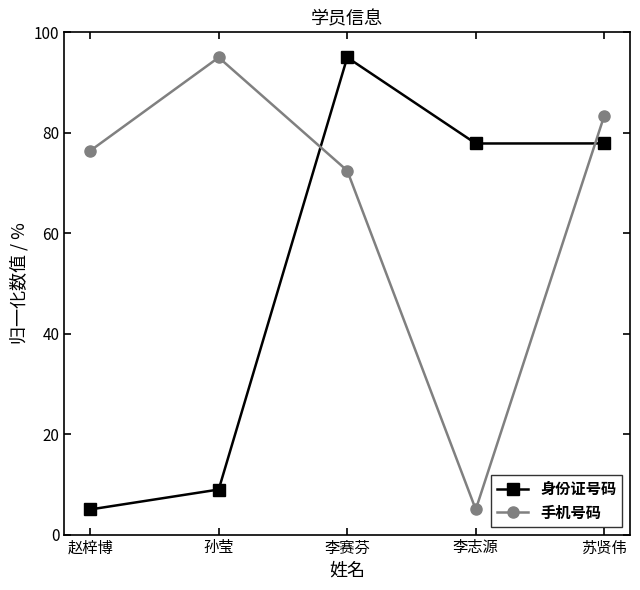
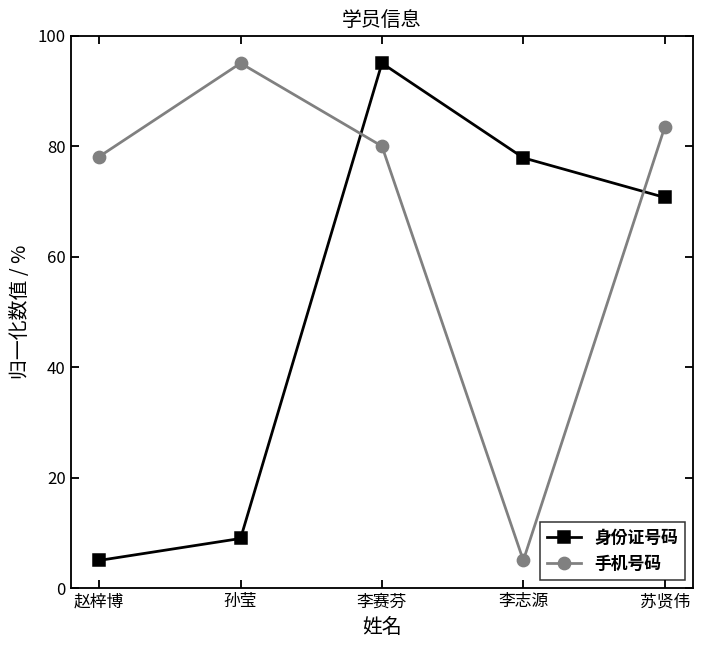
  {
    "身份证号码": {
      "赵梓博": 5,
      "孙莹": 9,
      "李赛芬": 95,
      "李志源": 78,
-     "苏贤伟": 78
+     "苏贤伟": 71
    },
    "手机号码": {
-     "赵梓博": 76,
+     "赵梓博": 78,
      "孙莹": 95,
-     "李赛芬": 72,
+     "李赛芬": 80,
      "李志源": 5,
      "苏贤伟": 83
    }
  }
